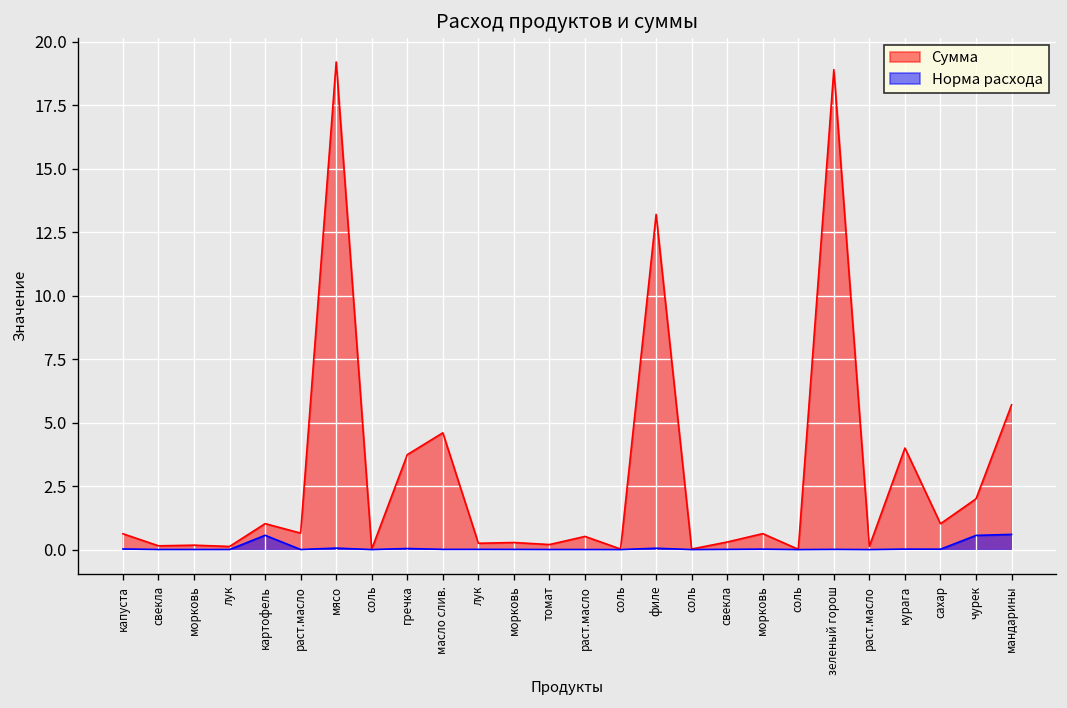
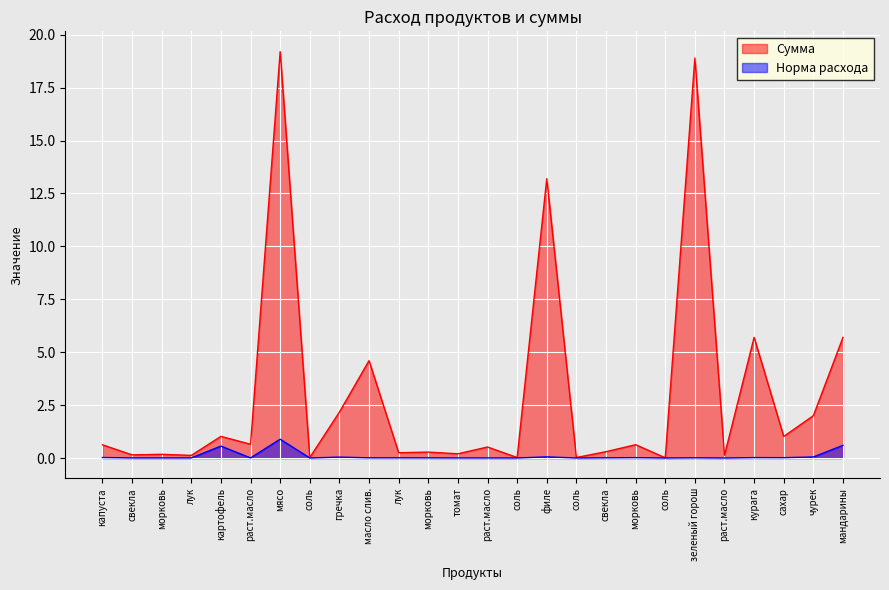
  {
    "Сумма": {
      "капуста": 0.6,
      "картофель": 1.0,
      "мясо": 19.2,
-     "гречка": 3.7,
+     "гречка": 2.2,
      "масло слив.": 4.6,
      "томат": 0.2,
      "филе": 13.2,
      "зеленый горош": 18.9,
-     "курага": 4.0,
+     "курага": 5.7,
      "сахар": 1.0,
      "чурек": 2.0,
      "мандарины": 5.7
    },
    "Норма расхода": {
      "капуста": 0.0,
      "картофель": 0.6,
-     "мясо": 0.1,
+     "мясо": 0.9,
      "гречка": 0.0,
      "масло слив.": 0.0,
      "томат": 0.0,
      "филе": 0.1,
      "зеленый горош": 0.0,
      "курага": 0.0,
      "сахар": 0.0,
-     "чурек": 0.6,
+     "чурек": 0.1,
      "мандарины": 0.6
    }
  }
